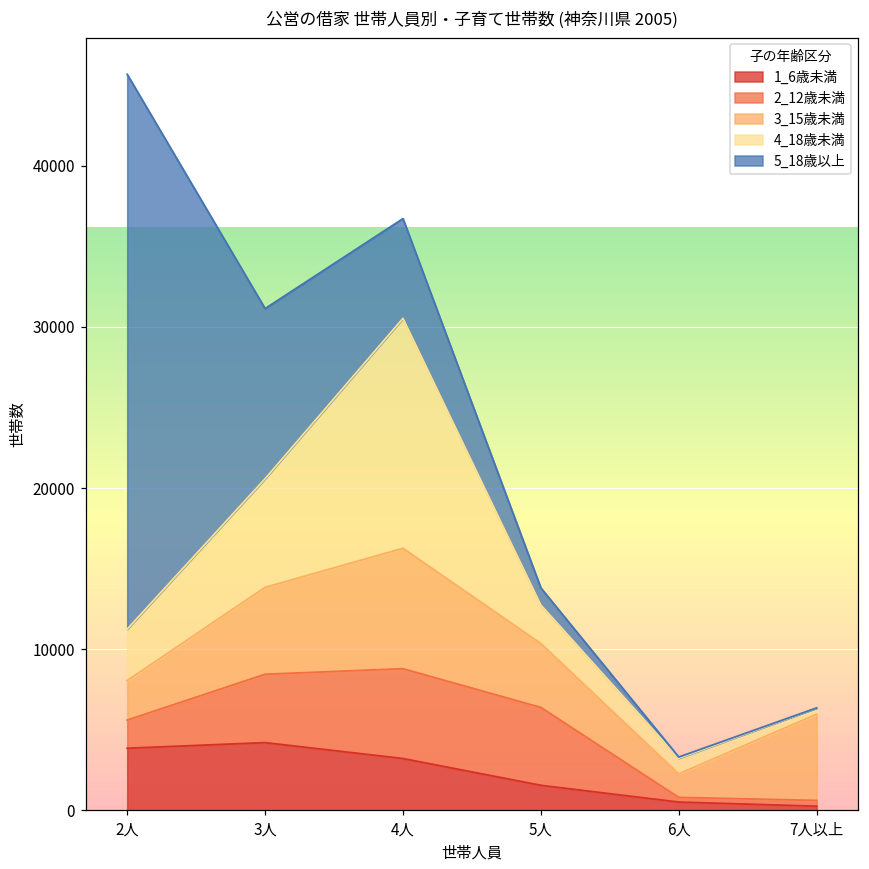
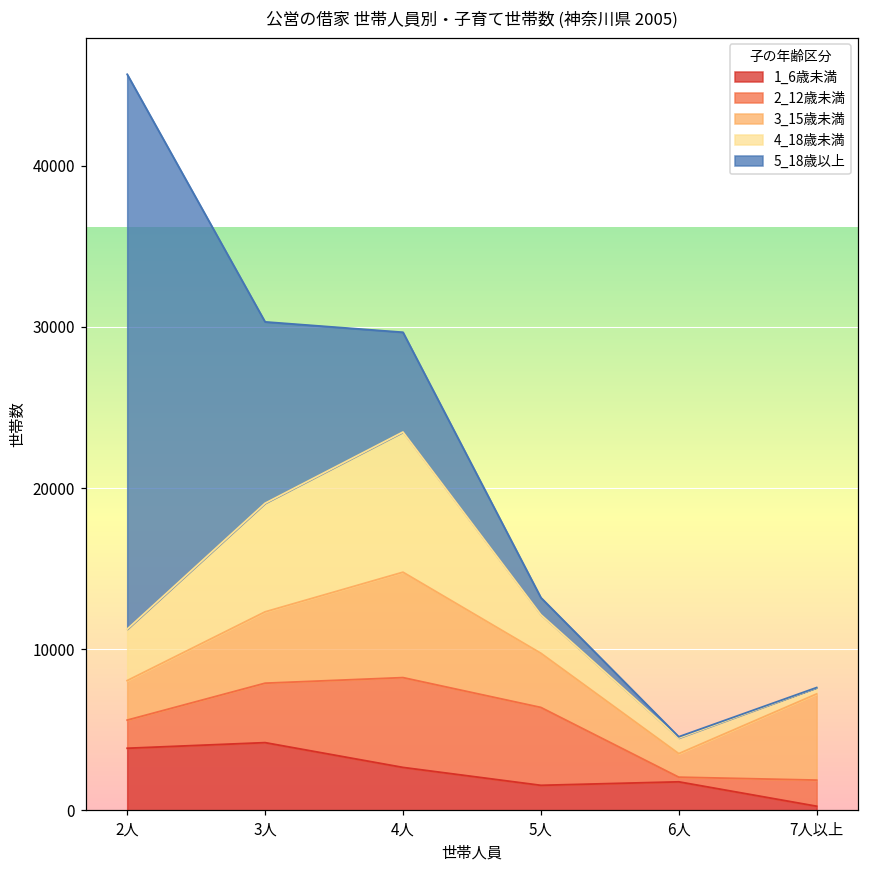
  {
    "1_6歳未満": {
      "2人": 3900,
      "3人": 4200,
-     "4人": 3200,
+     "4人": 2700,
      "5人": 1600,
-     "6人": 500,
+     "6人": 1800,
      "7人以上": 300
    },
    "2_12歳未満": {
      "2人": 1700,
-     "3人": 4200,
+     "3人": 3700,
      "4人": 5600,
      "5人": 4800,
      "6人": 300,
-     "7人以上": 400
+     "7人以上": 1600
    },
    "3_15歳未満": {
      "2人": 2500,
-     "3人": 5400,
-     "4人": 7500,
-     "5人": 4000,
+     "3人": 4400,
+     "4人": 6500,
+     "5人": 3400,
      "6人": 1500,
      "7人以上": 5300
    },
    "4_18歳未満": {
      "2人": 3200,
      "3人": 6700,
-     "4人": 14300,
+     "4人": 8700,
      "5人": 2400
    },
    "5_18歳以上": {
      "2人": 34400,
-     "3人": 10600,
+     "3人": 11300,
      "4人": 6200,
      "5人": 1100
    }
  }
